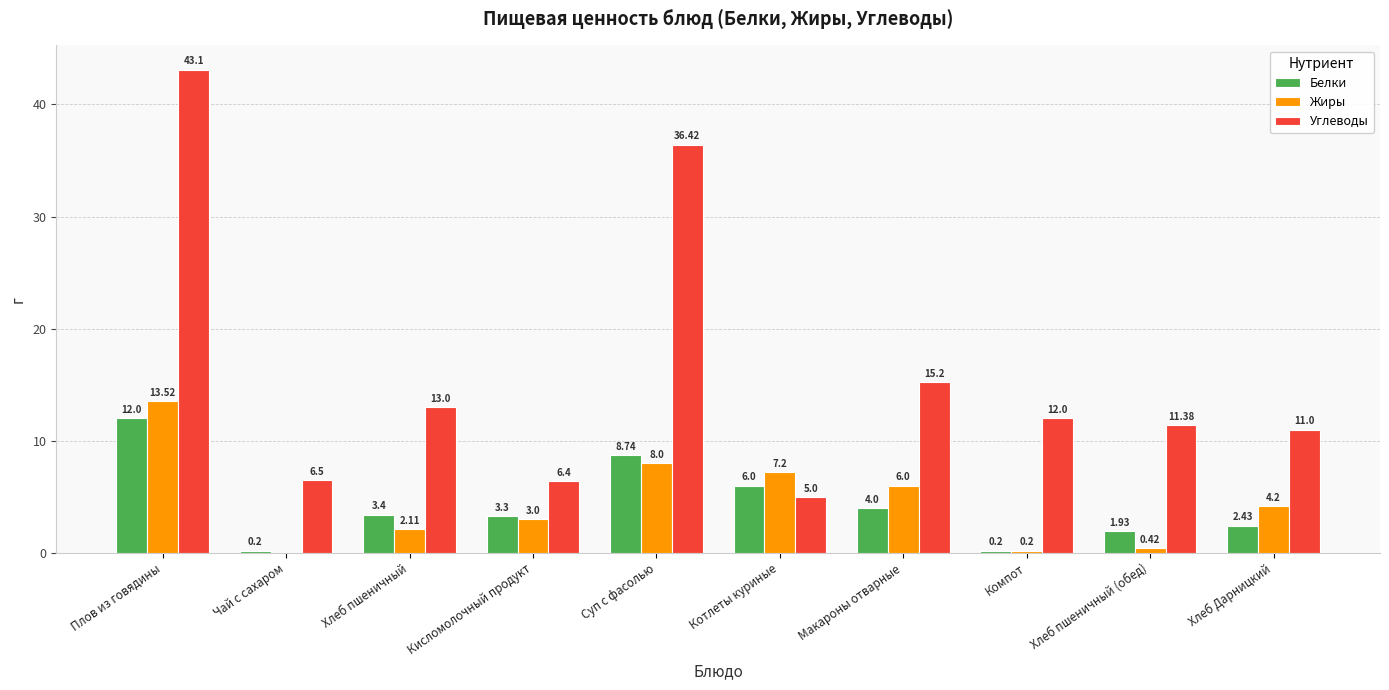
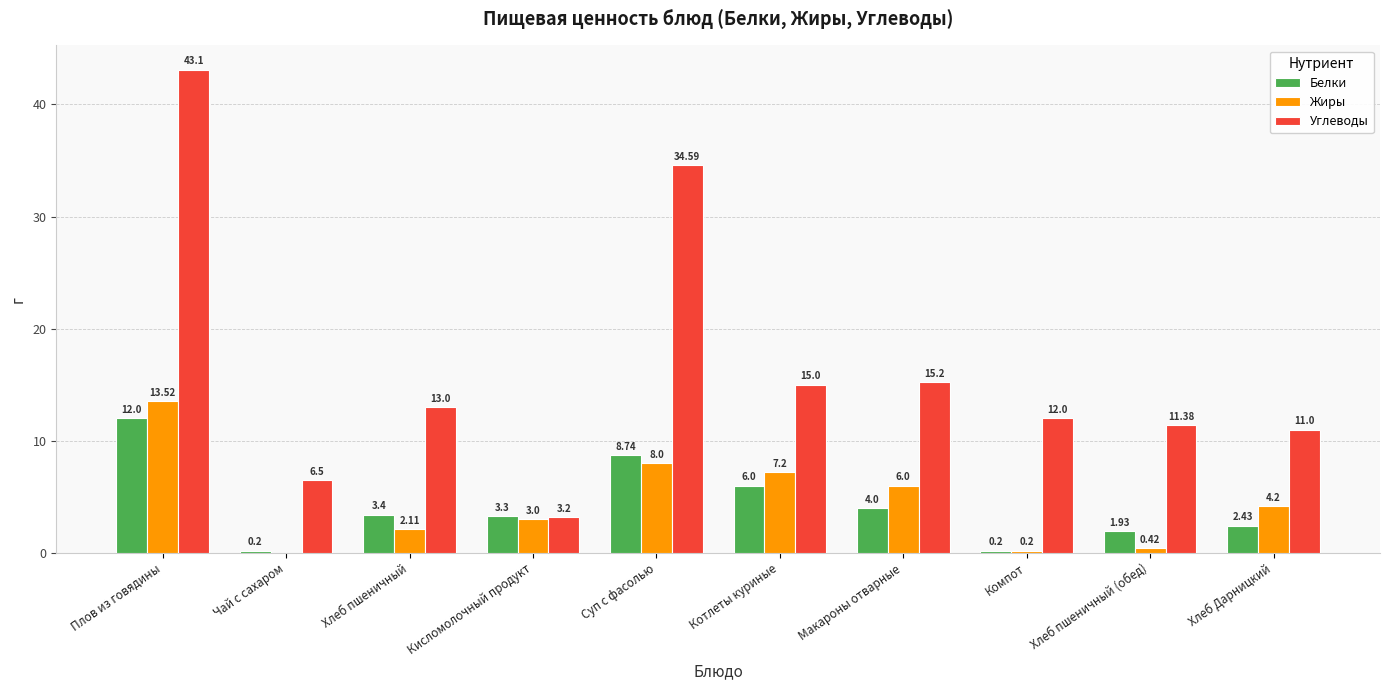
  {
    "Белки": {
      "Плов из говядины": 12.0,
      "Чай с сахаром": 0.2,
      "Хлеб пшеничный": 3.4,
      "Кисломолочный продукт": 3.3,
      "Суп с фасолью": 8.74,
      "Котлеты куриные": 6.0,
      "Макароны отварные": 4.0,
      "Компот": 0.2,
      "Хлеб пшеничный (обед)": 1.93,
      "Хлеб Дарницкий": 2.43
    },
    "Жиры": {
      "Плов из говядины": 13.52,
      "Хлеб пшеничный": 2.11,
      "Кисломолочный продукт": 3.0,
      "Суп с фасолью": 8.0,
      "Котлеты куриные": 7.2,
      "Макароны отварные": 6.0,
      "Компот": 0.2,
      "Хлеб пшеничный (обед)": 0.42,
      "Хлеб Дарницкий": 4.2
    },
    "Углеводы": {
      "Плов из говядины": 43.1,
      "Чай с сахаром": 6.5,
      "Хлеб пшеничный": 13.0,
-     "Кисломолочный продукт": 6.4,
-     "Суп с фасолью": 36.42,
-     "Котлеты куриные": 5.0,
+     "Кисломолочный продукт": 3.2,
+     "Суп с фасолью": 34.59,
+     "Котлеты куриные": 15.0,
      "Макароны отварные": 15.2,
      "Компот": 12.0,
      "Хлеб пшеничный (обед)": 11.38,
      "Хлеб Дарницкий": 11.0
    }
  }
